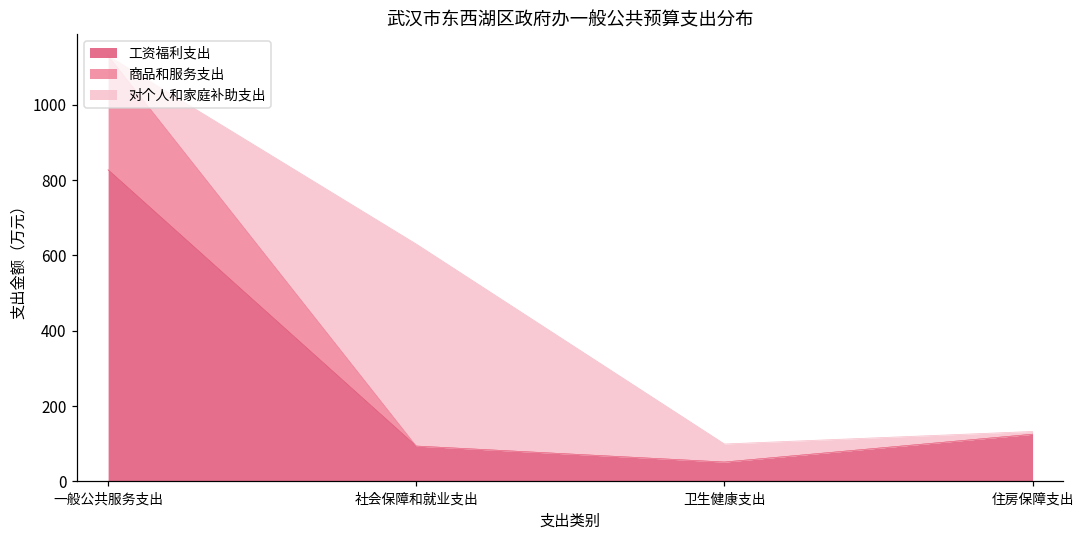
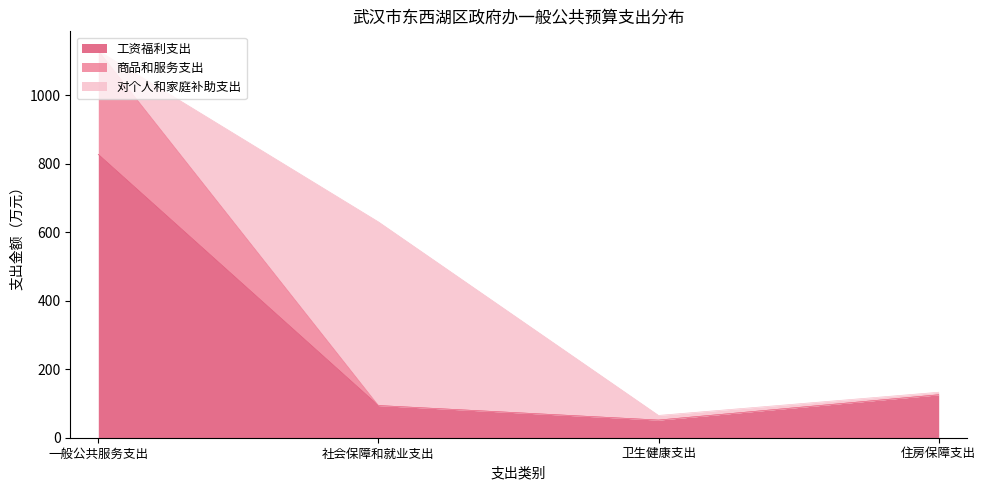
  {
    "对个人和家庭补助支出": {
      "社会保障和就业支出": 540,
-     "卫生健康支出": 50,
+     "卫生健康支出": 10,
      "住房保障支出": 10
    }
  }
